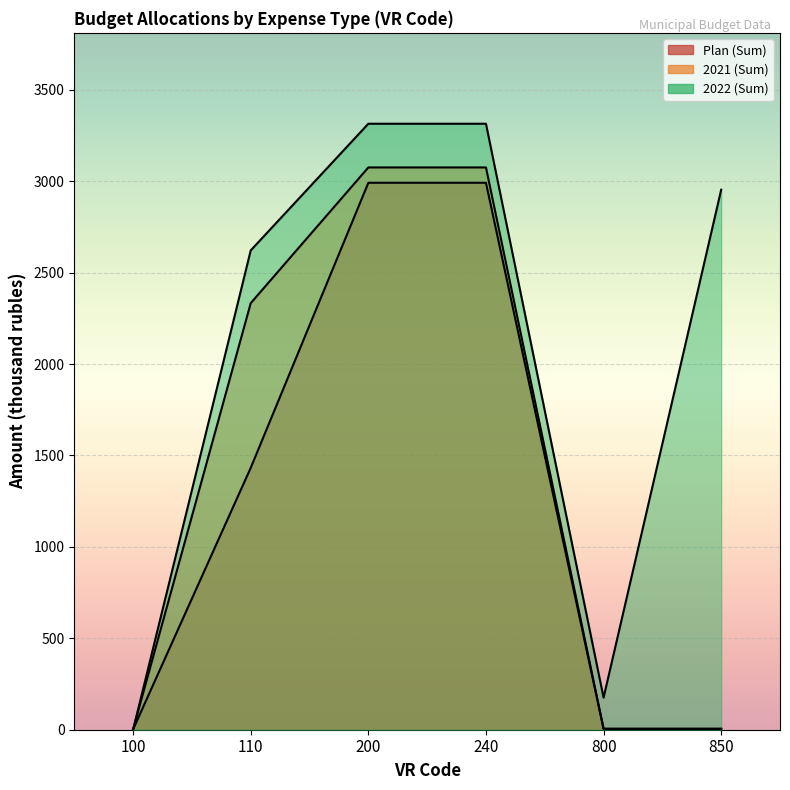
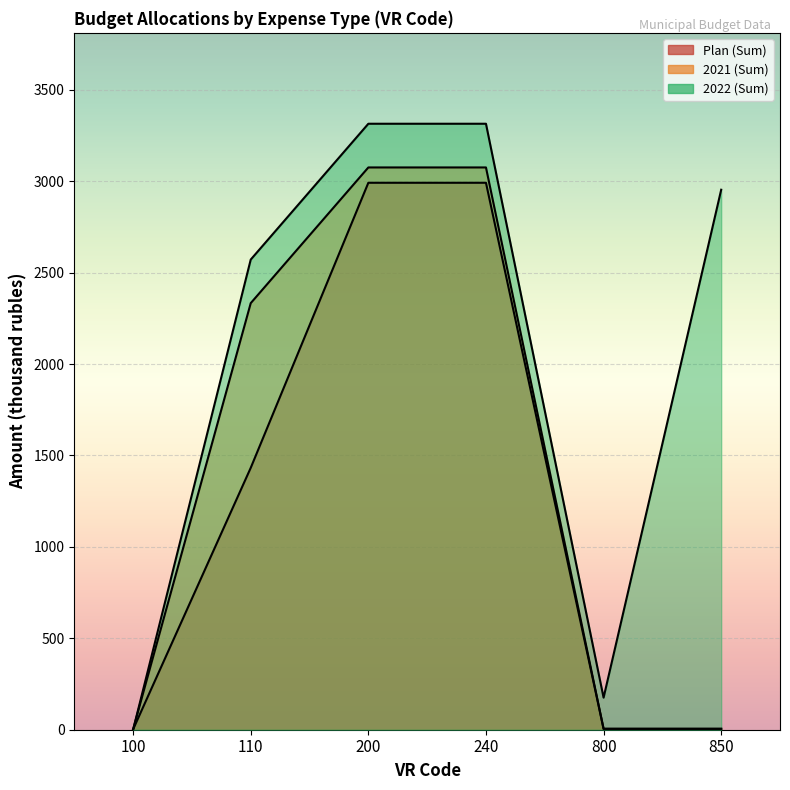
  {
    "2022 (Sum)": {
-     "110": 2620,
+     "110": 2570,
      "200": 3310,
      "240": 3310,
      "800": 180,
      "850": 2950
    }
  }
